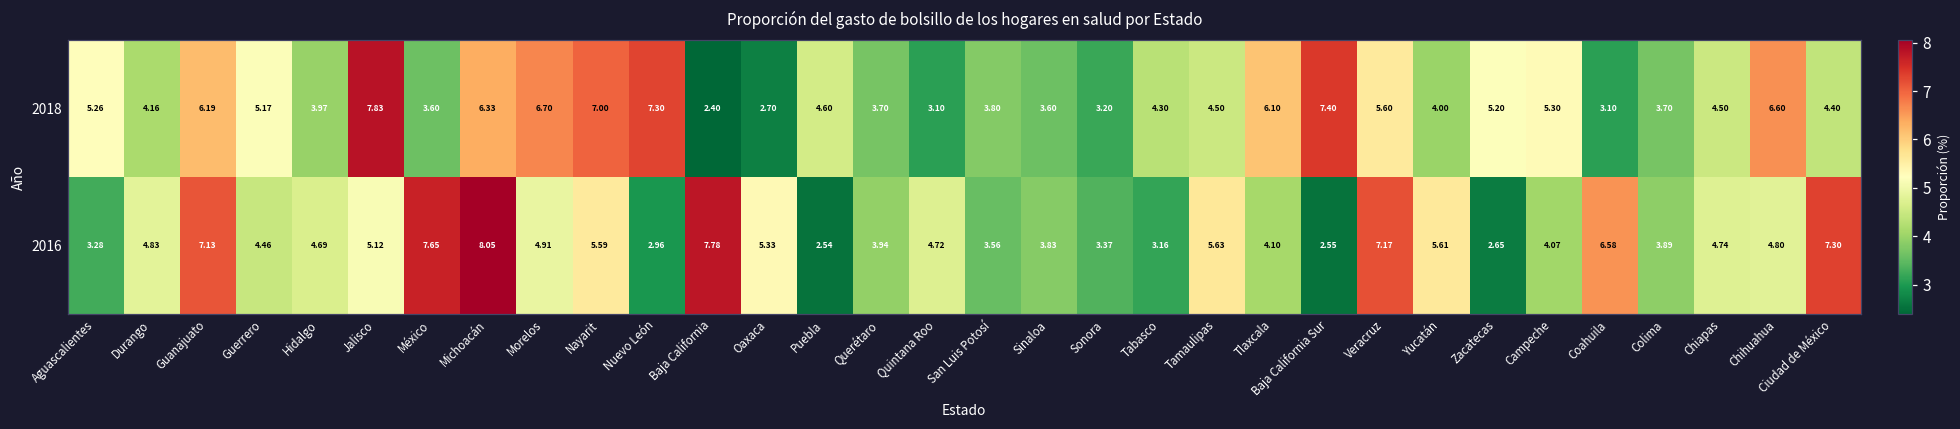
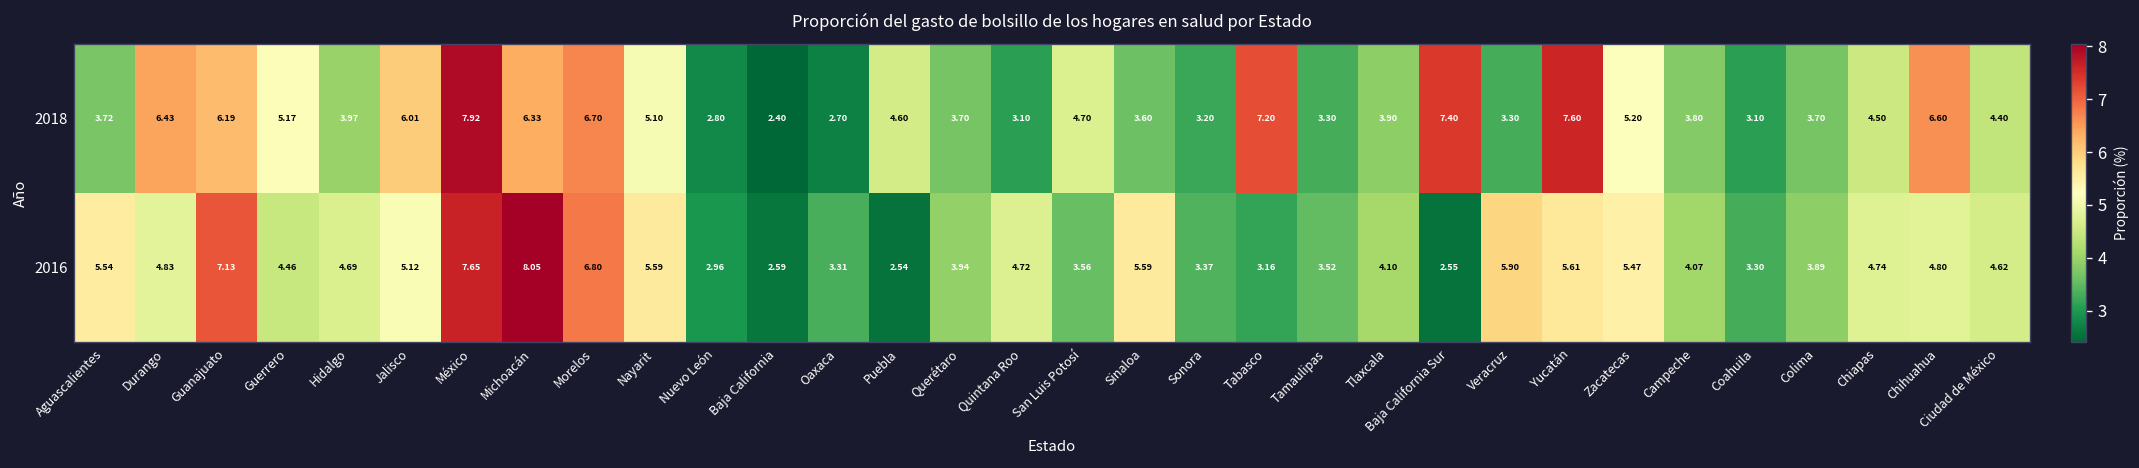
  {
    "2018": {
-     "Aguascalientes": 5.26,
-     "Durango": 4.16,
+     "Aguascalientes": 3.72,
+     "Durango": 6.43,
      "Guanajuato": 6.19,
      "Guerrero": 5.17,
      "Hidalgo": 3.97,
-     "Jalisco": 7.83,
-     "México": 3.60,
+     "Jalisco": 6.01,
+     "México": 7.92,
      "Michoacán": 6.33,
      "Morelos": 6.70,
-     "Nayarit": 7.00,
-     "Nuevo León": 7.30,
+     "Nayarit": 5.10,
+     "Nuevo León": 2.80,
      "Baja California": 2.40,
      "Oaxaca": 2.70,
      "Puebla": 4.60,
      "Querétaro": 3.70,
      "Quintana Roo": 3.10,
-     "San Luis Potosí": 3.80,
+     "San Luis Potosí": 4.70,
      "Sinaloa": 3.60,
      "Sonora": 3.20,
-     "Tabasco": 4.30,
-     "Tamaulipas": 4.50,
-     "Tlaxcala": 6.10,
+     "Tabasco": 7.20,
+     "Tamaulipas": 3.30,
+     "Tlaxcala": 3.90,
      "Baja California Sur": 7.40,
-     "Veracruz": 5.60,
-     "Yucatán": 4.00,
+     "Veracruz": 3.30,
+     "Yucatán": 7.60,
      "Zacatecas": 5.20,
-     "Campeche": 5.30,
+     "Campeche": 3.80,
      "Coahuila": 3.10,
      "Colima": 3.70,
      "Chiapas": 4.50,
      "Chihuahua": 6.60,
      "Ciudad de México": 4.40
    },
    "2016": {
-     "Aguascalientes": 3.28,
+     "Aguascalientes": 5.54,
      "Durango": 4.83,
      "Guanajuato": 7.13,
      "Guerrero": 4.46,
      "Hidalgo": 4.69,
      "Jalisco": 5.12,
      "México": 7.65,
      "Michoacán": 8.05,
-     "Morelos": 4.91,
+     "Morelos": 6.80,
      "Nayarit": 5.59,
      "Nuevo León": 2.96,
-     "Baja California": 7.78,
-     "Oaxaca": 5.33,
+     "Baja California": 2.59,
+     "Oaxaca": 3.31,
      "Puebla": 2.54,
      "Querétaro": 3.94,
      "Quintana Roo": 4.72,
      "San Luis Potosí": 3.56,
-     "Sinaloa": 3.83,
+     "Sinaloa": 5.59,
      "Sonora": 3.37,
      "Tabasco": 3.16,
-     "Tamaulipas": 5.63,
+     "Tamaulipas": 3.52,
      "Tlaxcala": 4.10,
      "Baja California Sur": 2.55,
-     "Veracruz": 7.17,
+     "Veracruz": 5.90,
      "Yucatán": 5.61,
-     "Zacatecas": 2.65,
+     "Zacatecas": 5.47,
      "Campeche": 4.07,
-     "Coahuila": 6.58,
+     "Coahuila": 3.30,
      "Colima": 3.89,
      "Chiapas": 4.74,
      "Chihuahua": 4.80,
-     "Ciudad de México": 7.30
+     "Ciudad de México": 4.62
    }
  }
